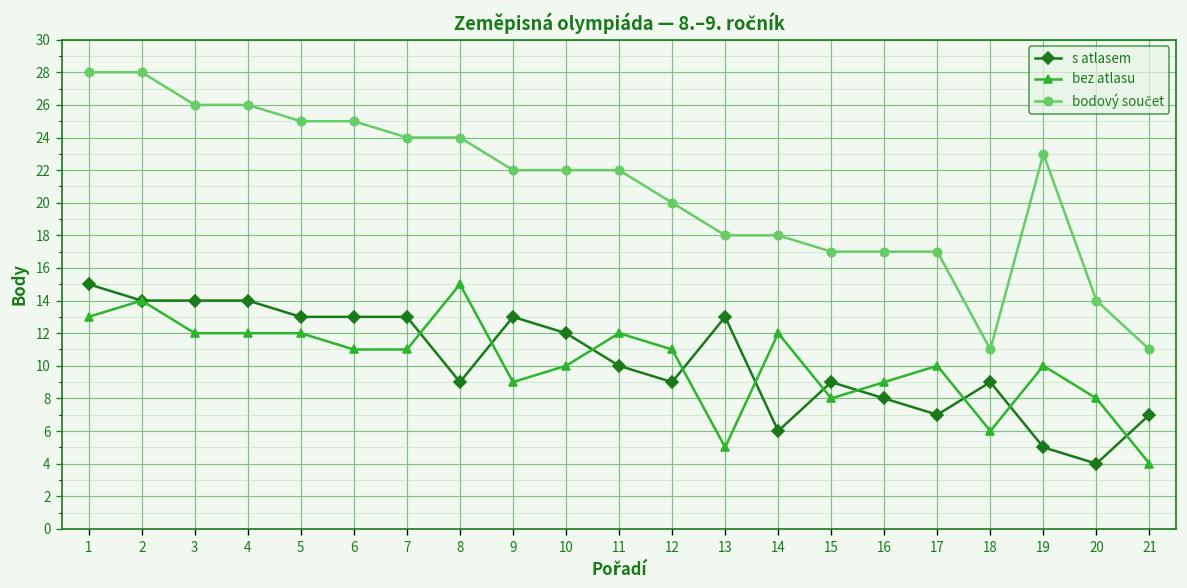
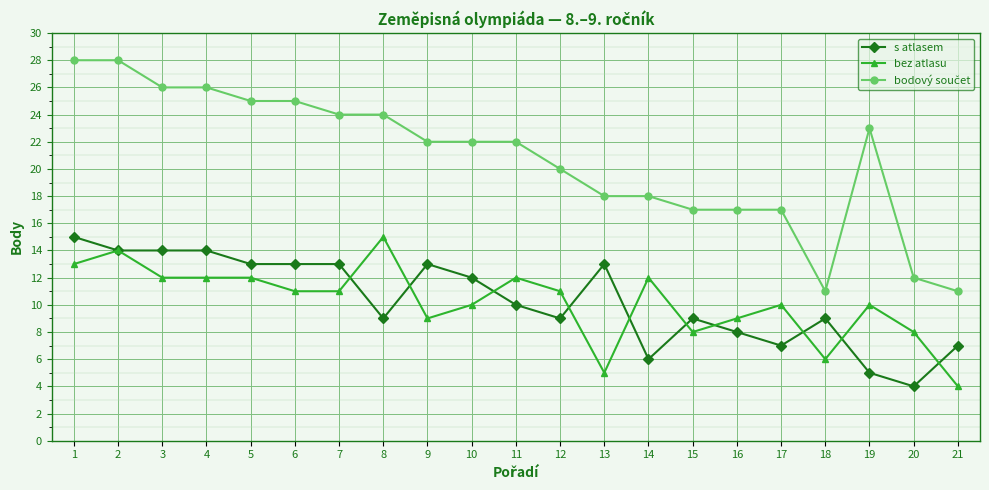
  {
    "s atlasem": {
      "1": 15,
      "3": 14,
      "4": 14,
      "5": 13,
      "6": 13,
      "7": 13,
      "8": 9,
      "9": 13,
      "10": 12,
      "11": 10,
      "12": 9,
      "13": 13,
      "14": 6,
      "15": 9,
      "16": 8,
      "17": 7,
      "18": 9,
      "19": 5,
      "20": 4,
      "21": 7
    },
    "bez atlasu": {
      "1": 13,
      "3": 12,
      "4": 12,
      "5": 12,
      "6": 11,
      "7": 11,
      "8": 15,
      "9": 9,
      "10": 10,
      "11": 12,
      "12": 11,
      "13": 5,
      "14": 12,
      "15": 8,
      "16": 9,
      "17": 10,
      "18": 6,
      "19": 10,
      "20": 8,
      "21": 4
    },
    "bodový součet": {
      "1": 28,
      "2": 28,
      "3": 26,
      "4": 26,
      "5": 25,
      "6": 25,
      "7": 24,
      "8": 24,
      "9": 22,
      "10": 22,
      "11": 22,
      "12": 20,
      "13": 18,
      "14": 18,
      "15": 17,
      "16": 17,
      "17": 17,
      "18": 11,
      "19": 23,
-     "20": 14,
+     "20": 12,
      "21": 11
    }
  }
